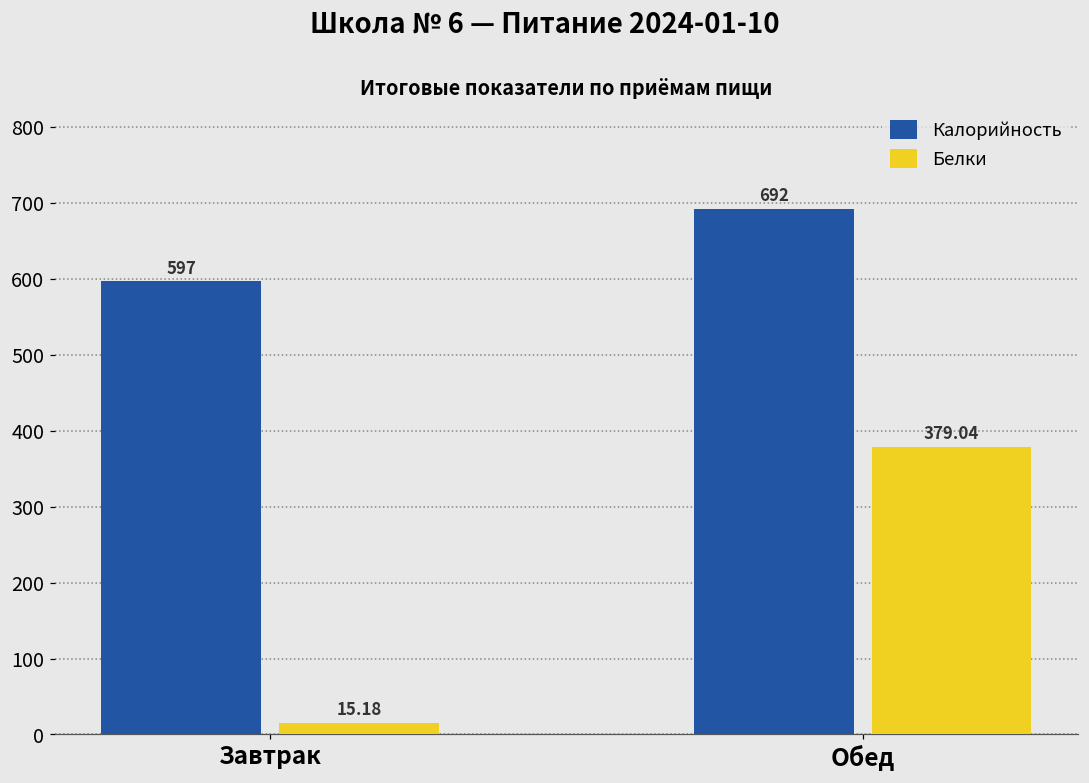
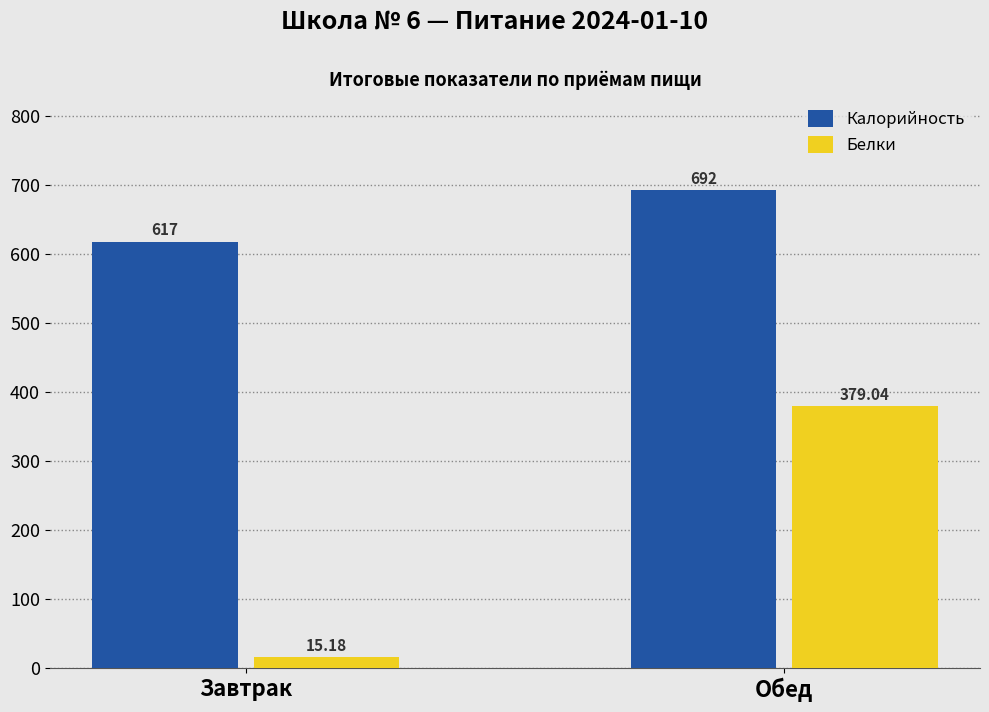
  {
    "Калорийность": {
-     "Завтрак": 597,
+     "Завтрак": 617,
      "Обед": 692
    },
    "Белки": {
      "Завтрак": 15.18,
      "Обед": 379.04
    }
  }
